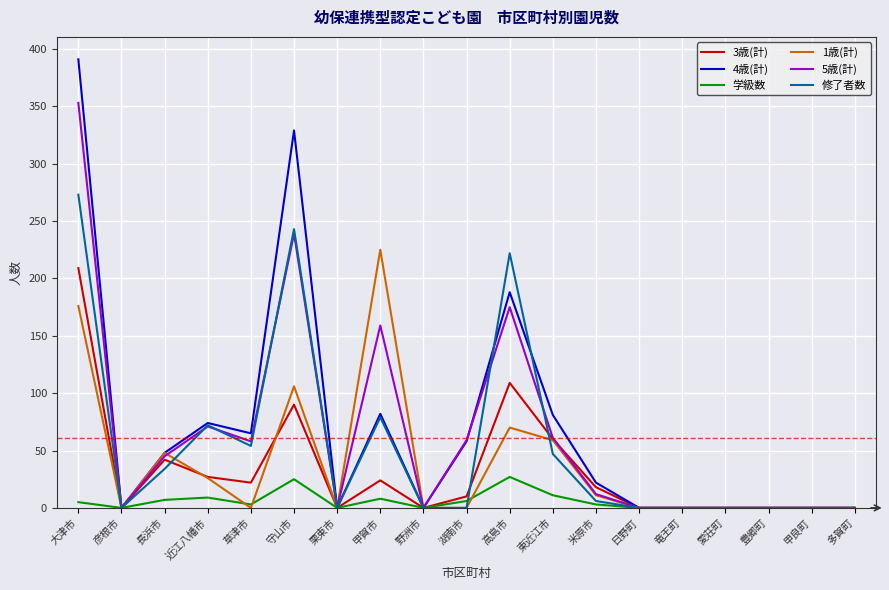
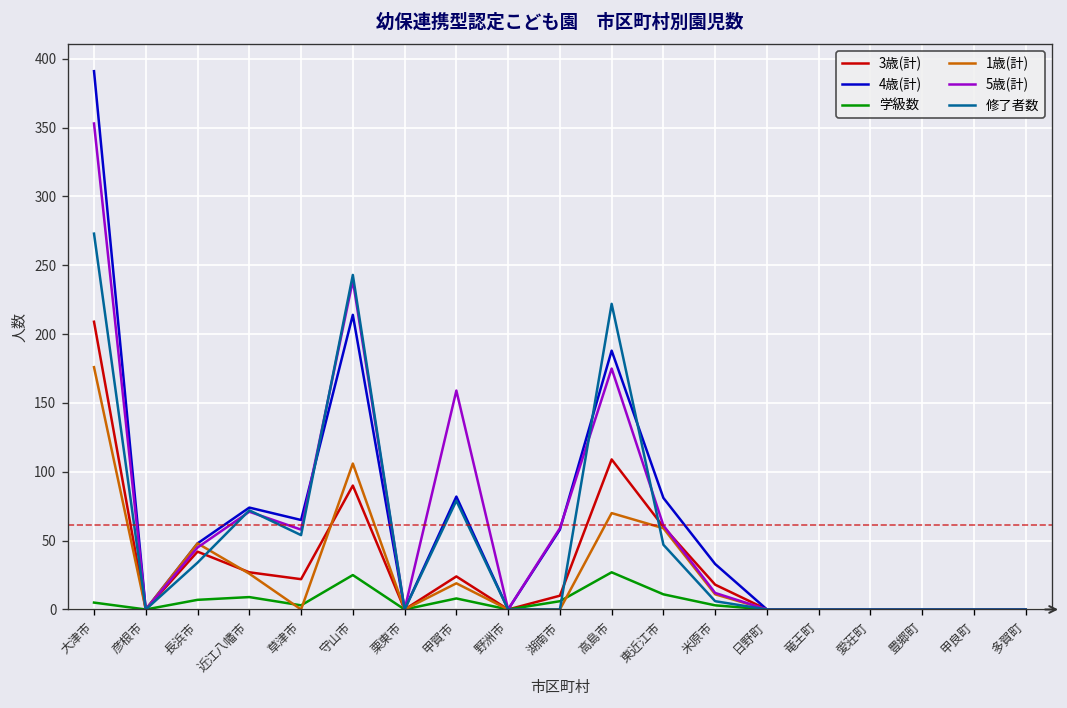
  {
    "3歳(計)": {
      "大津市": 209,
      "長浜市": 42,
      "草津市": 22,
      "守山市": 90,
      "甲賀市": 24,
      "湖南市": 10,
      "高島市": 109,
      "米原市": 18
    },
    "4歳(計)": {
      "大津市": 391,
      "草津市": 65,
-     "守山市": 329,
+     "守山市": 214,
      "甲賀市": 82,
      "高島市": 188,
      "東近江市": 81,
-     "米原市": 22
+     "米原市": 33
    },
    "学級数": {
      "大津市": 5,
      "長浜市": 7,
      "近江八幡市": 9,
      "草津市": 3,
      "守山市": 25,
      "甲賀市": 8,
      "湖南市": 6,
      "高島市": 27,
      "東近江市": 11,
      "米原市": 3
    },
    "1歳(計)": {
      "大津市": 176,
      "草津市": 0,
      "守山市": 106,
-     "甲賀市": 225,
+     "甲賀市": 19,
      "高島市": 70
    },
    "5歳(計)": {
      "大津市": 353,
      "長浜市": 45,
      "草津市": 58,
      "守山市": 239,
      "甲賀市": 159,
      "高島市": 175
    },
    "修了者数": {
      "大津市": 273,
      "長浜市": 34,
      "草津市": 54,
      "守山市": 243,
      "甲賀市": 79,
      "高島市": 222,
      "東近江市": 47,
      "米原市": 6
    }
  }
